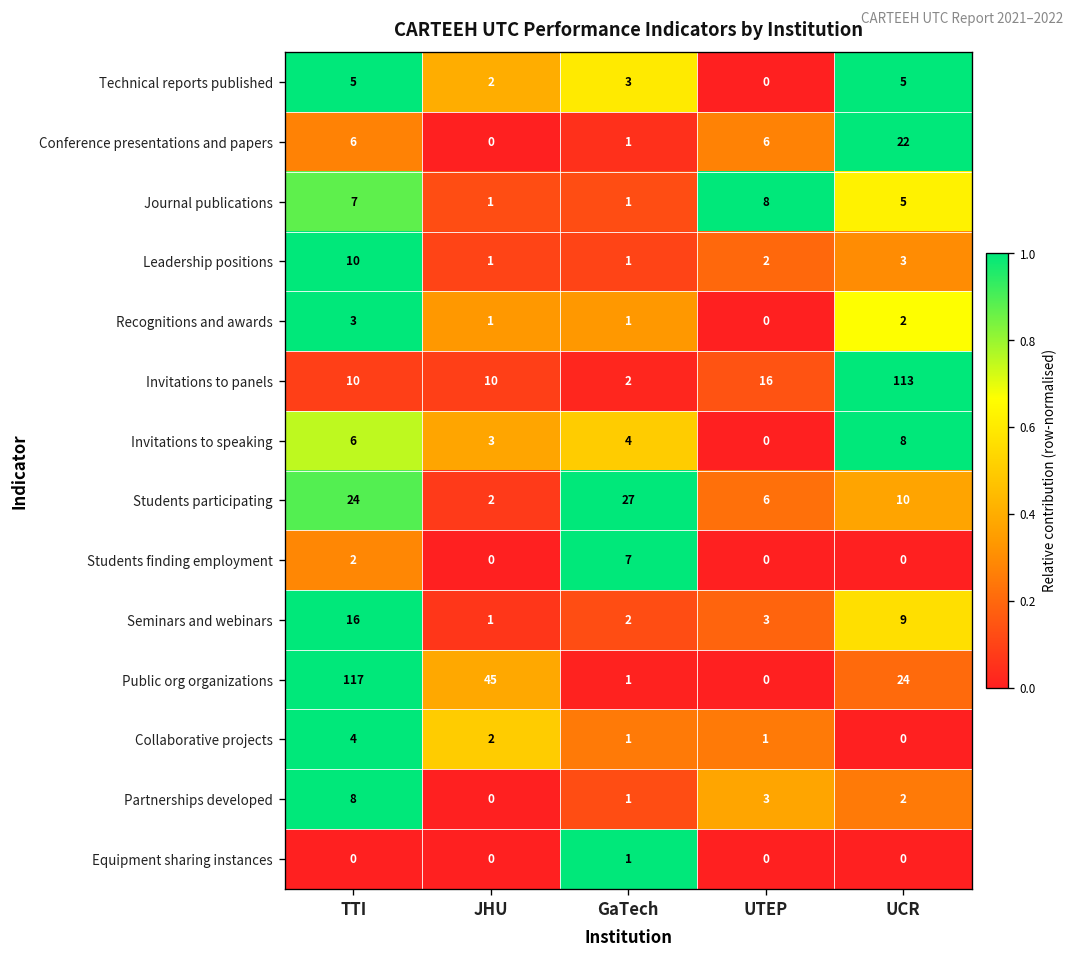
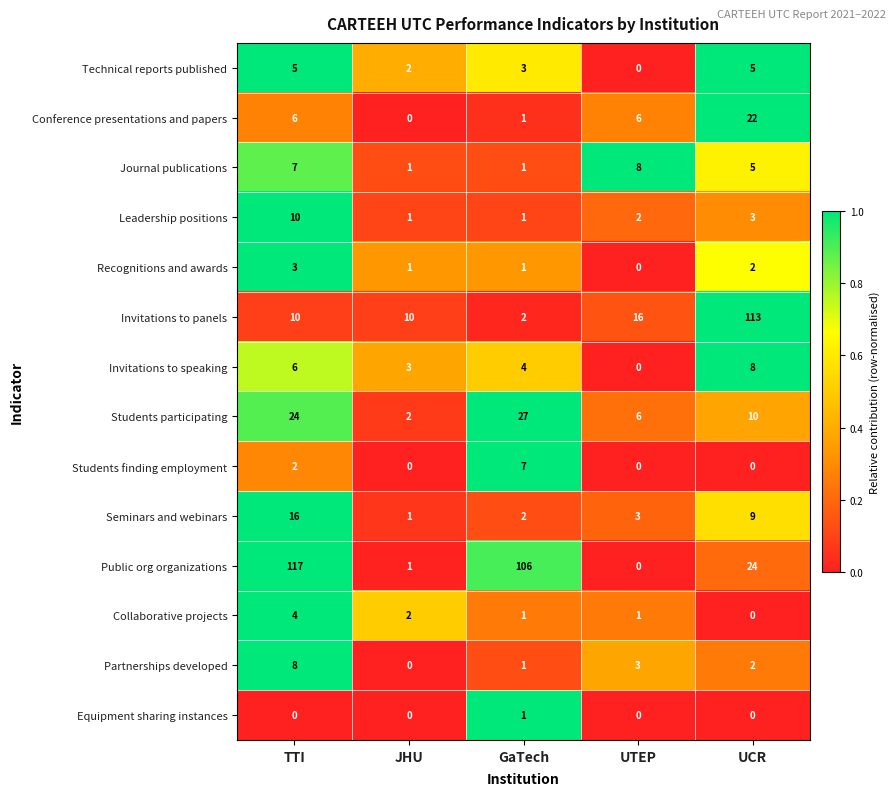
  {
    "Technical reports published": {
      "TTI": 5,
      "JHU": 2,
      "GaTech": 3,
      "UTEP": 0,
      "UCR": 5
    },
    "Conference presentations and papers": {
      "TTI": 6,
      "JHU": 0,
      "GaTech": 1,
      "UTEP": 6,
      "UCR": 22
    },
    "Journal publications": {
      "TTI": 7,
      "JHU": 1,
      "GaTech": 1,
      "UTEP": 8,
      "UCR": 5
    },
    "Leadership positions": {
      "TTI": 10,
      "JHU": 1,
      "GaTech": 1,
      "UTEP": 2,
      "UCR": 3
    },
    "Recognitions and awards": {
      "TTI": 3,
      "JHU": 1,
      "GaTech": 1,
      "UTEP": 0,
      "UCR": 2
    },
    "Invitations to panels": {
      "TTI": 10,
      "JHU": 10,
      "GaTech": 2,
      "UTEP": 16,
      "UCR": 113
    },
    "Invitations to speaking": {
      "TTI": 6,
      "JHU": 3,
      "GaTech": 4,
      "UTEP": 0,
      "UCR": 8
    },
    "Students participating": {
      "TTI": 24,
      "JHU": 2,
      "GaTech": 27,
      "UTEP": 6,
      "UCR": 10
    },
    "Students finding employment": {
      "TTI": 2,
      "JHU": 0,
      "GaTech": 7,
      "UTEP": 0,
      "UCR": 0
    },
    "Seminars and webinars": {
      "TTI": 16,
      "JHU": 1,
      "GaTech": 2,
      "UTEP": 3,
      "UCR": 9
    },
    "Public org organizations": {
      "TTI": 117,
-     "JHU": 45,
-     "GaTech": 1,
+     "JHU": 1,
+     "GaTech": 106,
      "UTEP": 0,
      "UCR": 24
    },
    "Collaborative projects": {
      "TTI": 4,
      "JHU": 2,
      "GaTech": 1,
      "UTEP": 1,
      "UCR": 0
    },
    "Partnerships developed": {
      "TTI": 8,
      "JHU": 0,
      "GaTech": 1,
      "UTEP": 3,
      "UCR": 2
    },
    "Equipment sharing instances": {
      "TTI": 0,
      "JHU": 0,
      "GaTech": 1,
      "UTEP": 0,
      "UCR": 0
    }
  }
